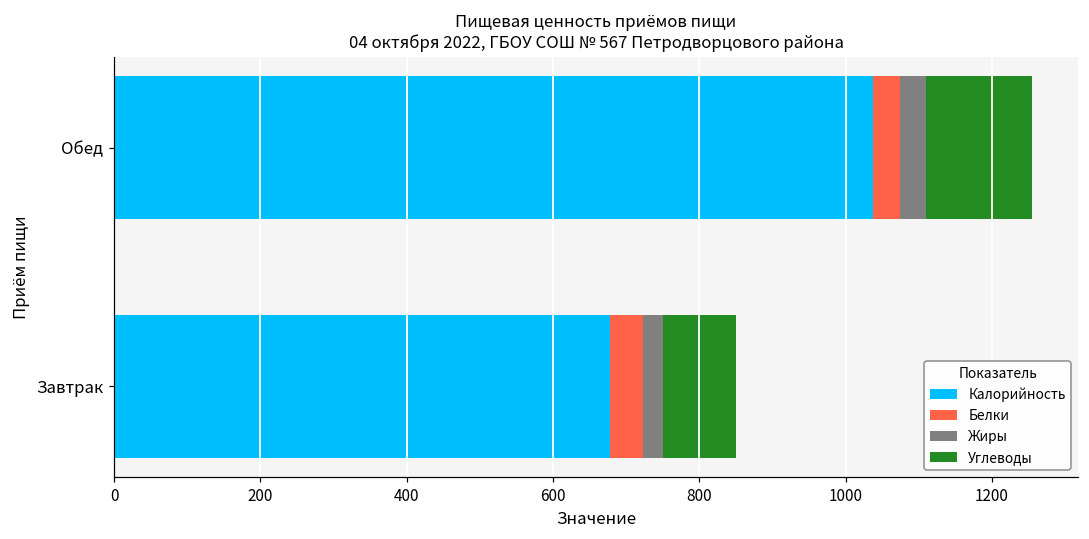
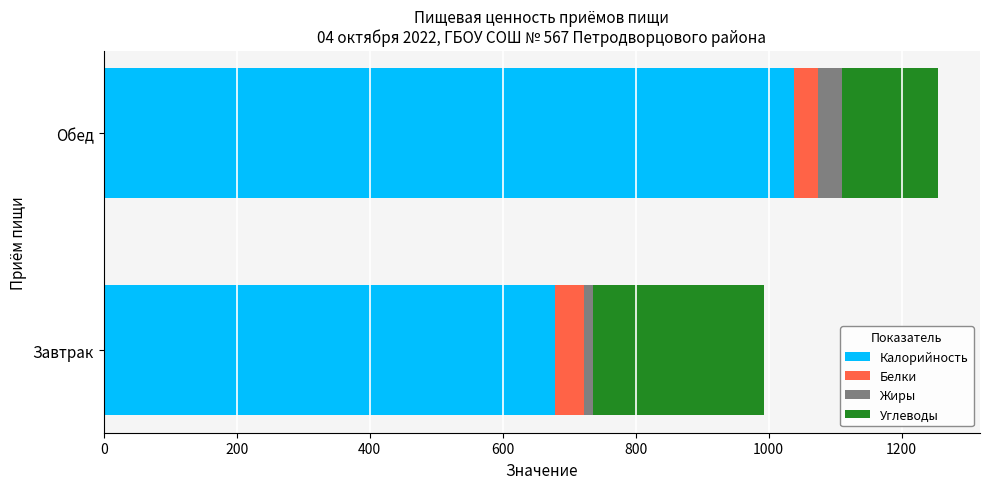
  {
    "Калорийность": {
      "Обед": 1040,
      "Завтрак": 680
    },
    "Белки": {
      "Обед": 40,
      "Завтрак": 50
    },
    "Жиры": {
      "Обед": 40,
-     "Завтрак": 30
+     "Завтрак": 10
    },
    "Углеводы": {
      "Обед": 150,
-     "Завтрак": 100
+     "Завтрак": 260
    }
  }
